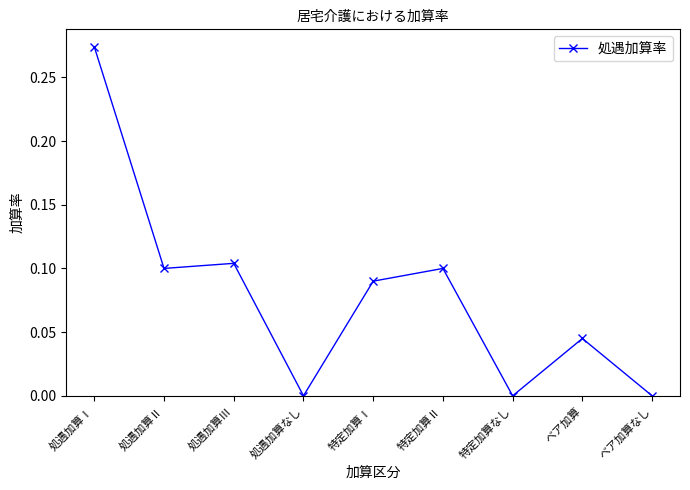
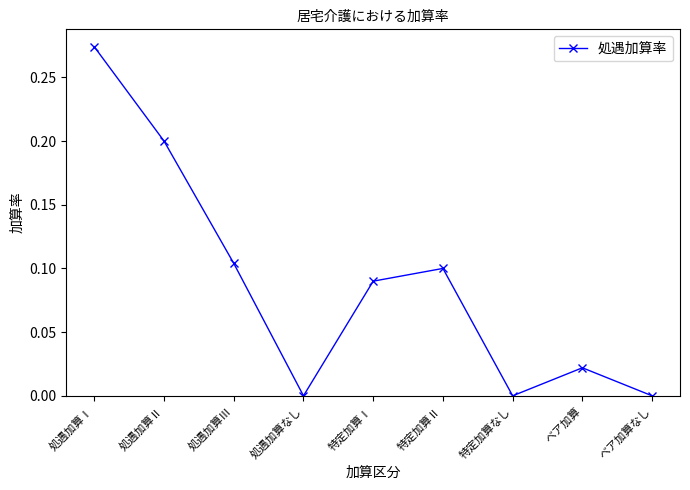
  {
    "処遇加算Ⅰ": 0.274,
-   "処遇加算Ⅱ": 0.1,
+   "処遇加算Ⅱ": 0.2,
    "処遇加算Ⅲ": 0.104,
    "処遇加算なし": 0.000,
    "特定加算Ⅰ": 0.090,
    "特定加算Ⅱ": 0.100,
    "特定加算なし": 0.000,
-   "ベア加算": 0.045,
+   "ベア加算": 0.022,
    "ベア加算なし": 0.000
  }
